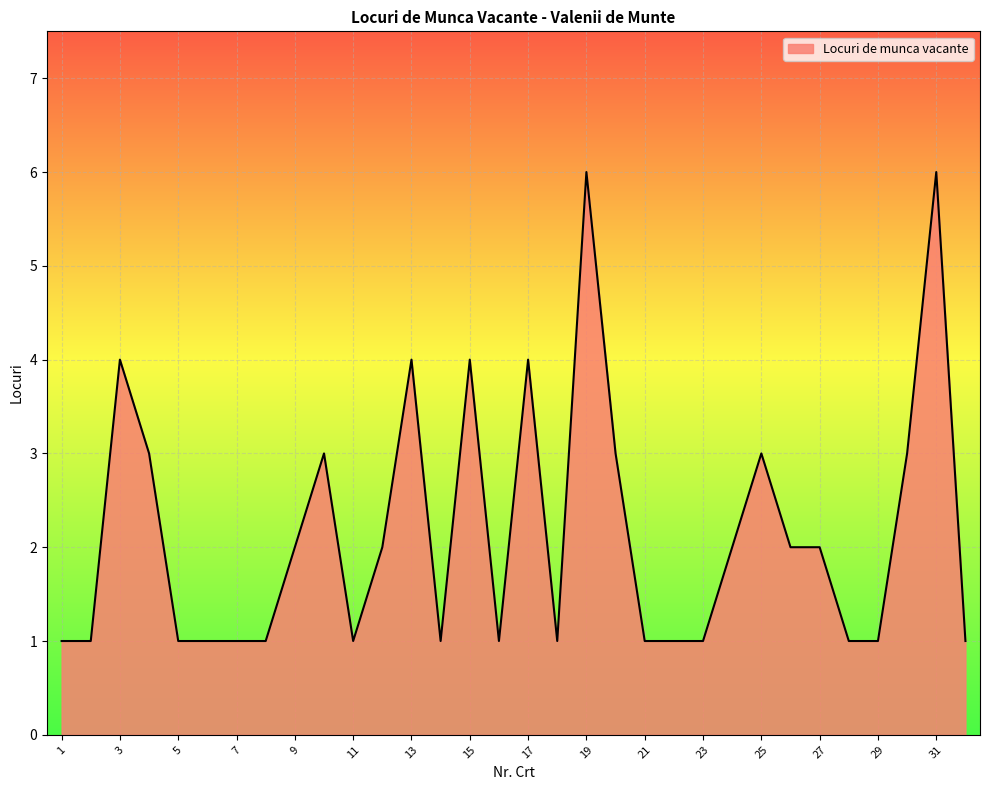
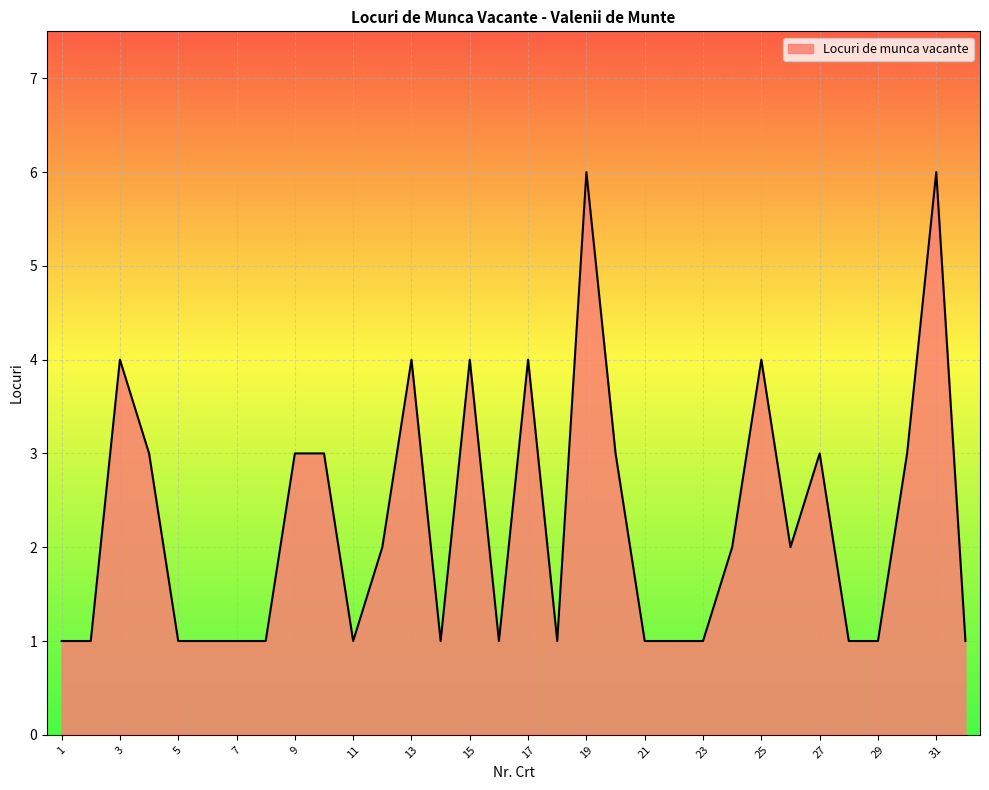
  {
    "1": 1,
    "3": 4,
    "5": 1,
    "7": 1,
-   "9": 2,
+   "9": 3,
    "11": 1,
    "13": 4,
    "15": 4,
    "17": 4,
    "19": 6,
    "21": 1,
    "23": 1,
-   "25": 3,
-   "27": 2,
+   "25": 4,
+   "27": 3,
    "29": 1,
    "31": 6
  }
